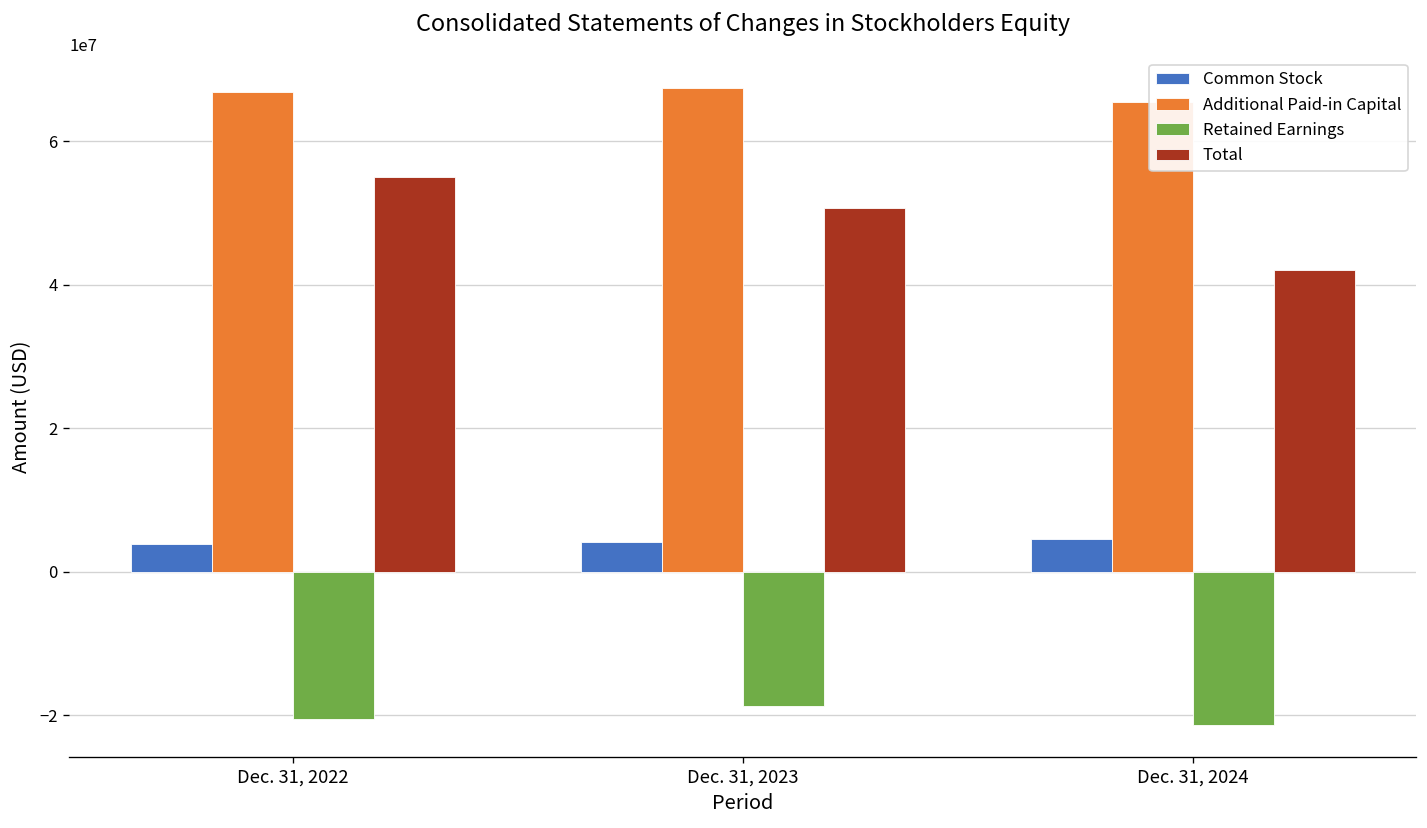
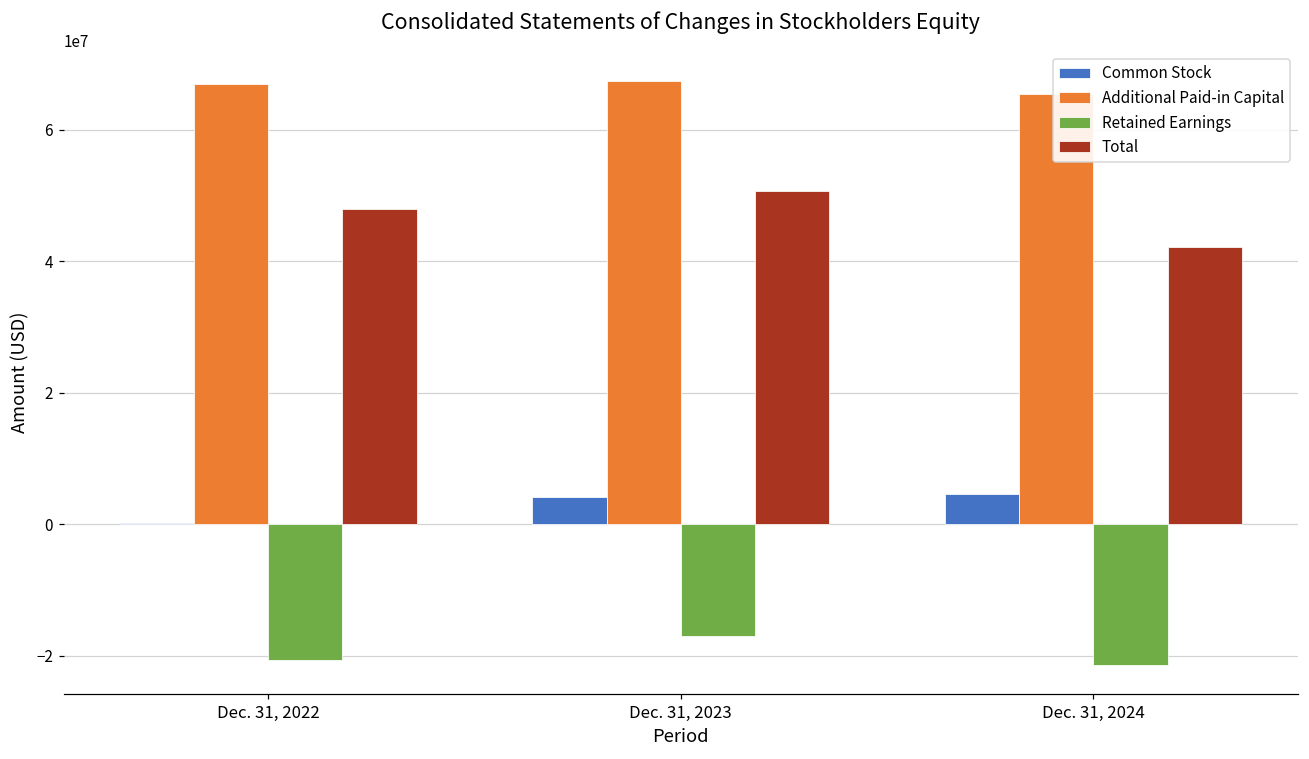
  {
    "Common Stock": {
-     "Dec. 31, 2022": 4000000,
+     "Dec. 31, 2022": 0,
      "Dec. 31, 2023": 4000000,
      "Dec. 31, 2024": 5000000
    },
    "Additional Paid-in Capital": {
      "Dec. 31, 2022": 67000000,
      "Dec. 31, 2023": 67000000
    },
    "Retained Earnings": {
      "Dec. 31, 2022": -21000000,
-     "Dec. 31, 2023": -19000000,
+     "Dec. 31, 2023": -17000000,
      "Dec. 31, 2024": -21000000
    },
    "Total": {
-     "Dec. 31, 2022": 55000000,
+     "Dec. 31, 2022": 48000000,
      "Dec. 31, 2023": 51000000,
      "Dec. 31, 2024": 42000000
    }
  }
